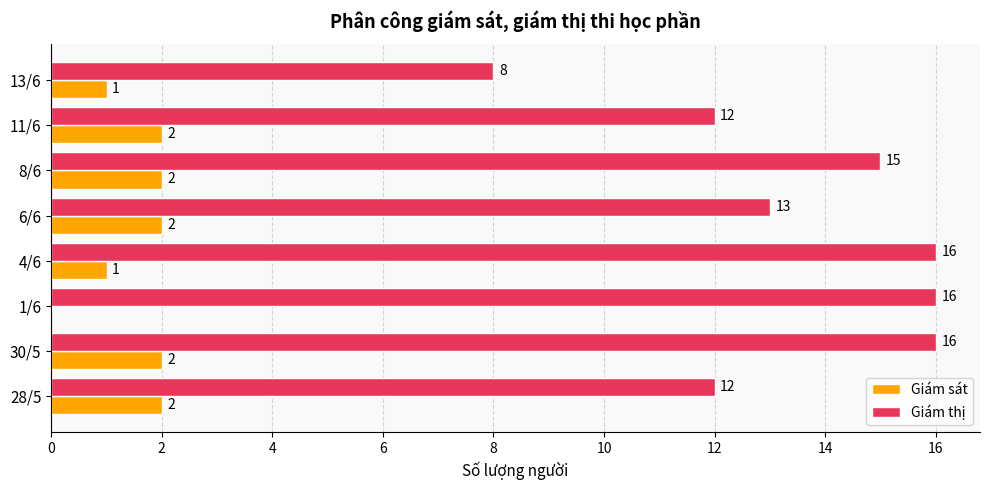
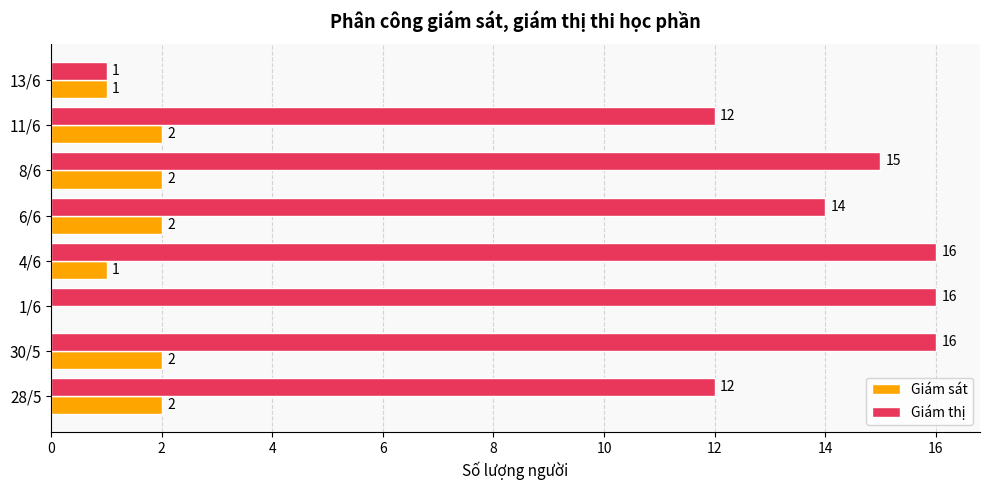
  {
    "Giám sát": {
      "13/6": 1,
      "11/6": 2,
      "8/6": 2,
      "6/6": 2,
      "4/6": 1,
      "30/5": 2,
      "28/5": 2
    },
    "Giám thị": {
-     "13/6": 8,
+     "13/6": 1,
      "11/6": 12,
      "8/6": 15,
-     "6/6": 13,
+     "6/6": 14,
      "4/6": 16,
      "1/6": 16,
      "30/5": 16,
      "28/5": 12
    }
  }
